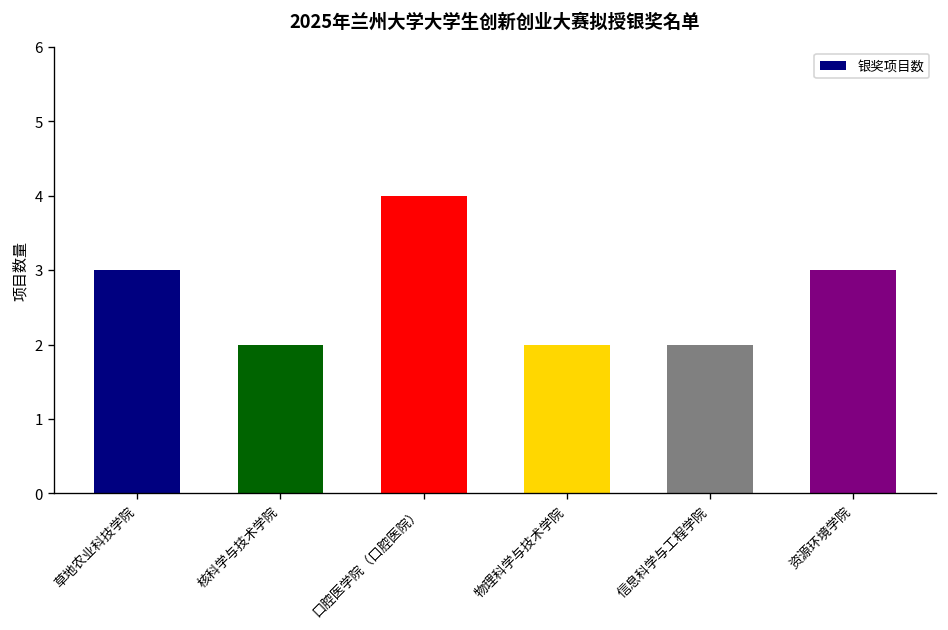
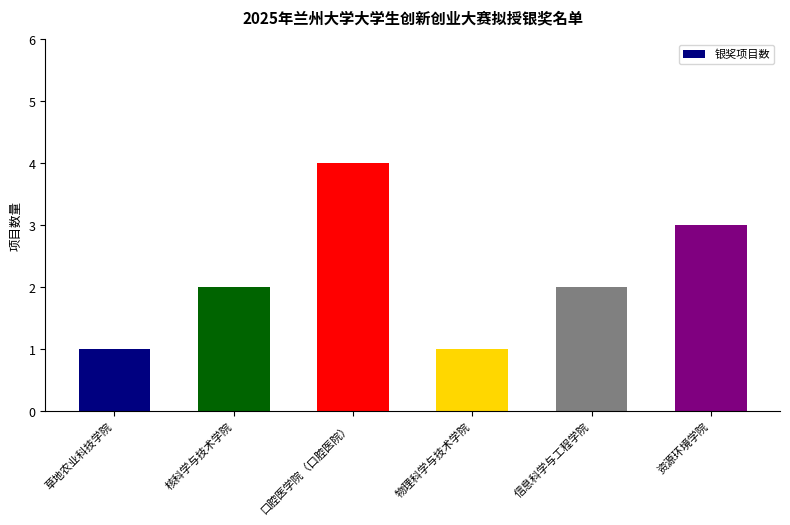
  {
-   "草地农业科技学院": 3,
+   "草地农业科技学院": 1,
    "核科学与技术学院": 2,
    "口腔医学院（口腔医院）": 4,
-   "物理科学与技术学院": 2,
+   "物理科学与技术学院": 1,
    "信息科学与工程学院": 2,
    "资源环境学院": 3
  }
